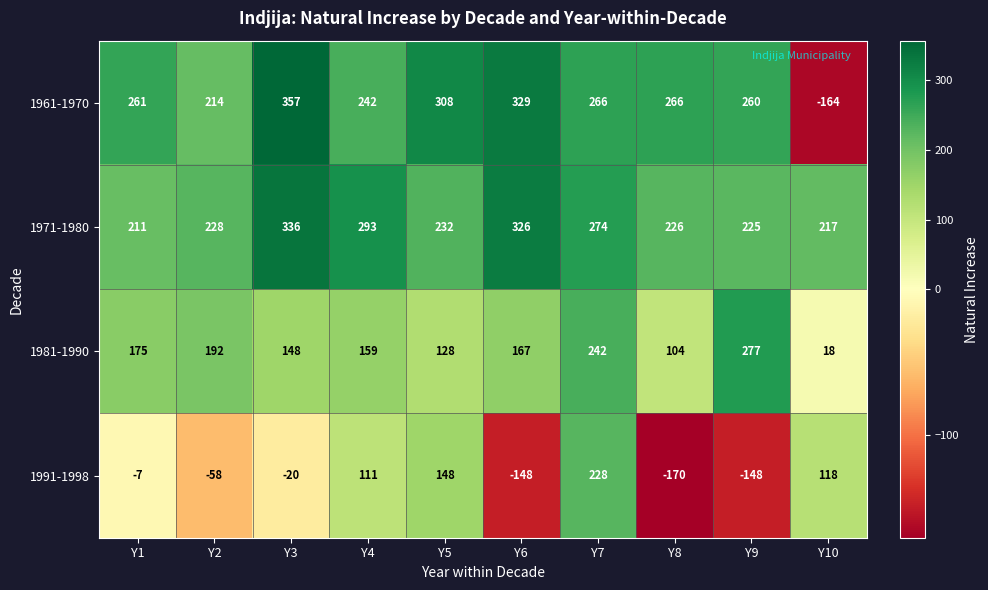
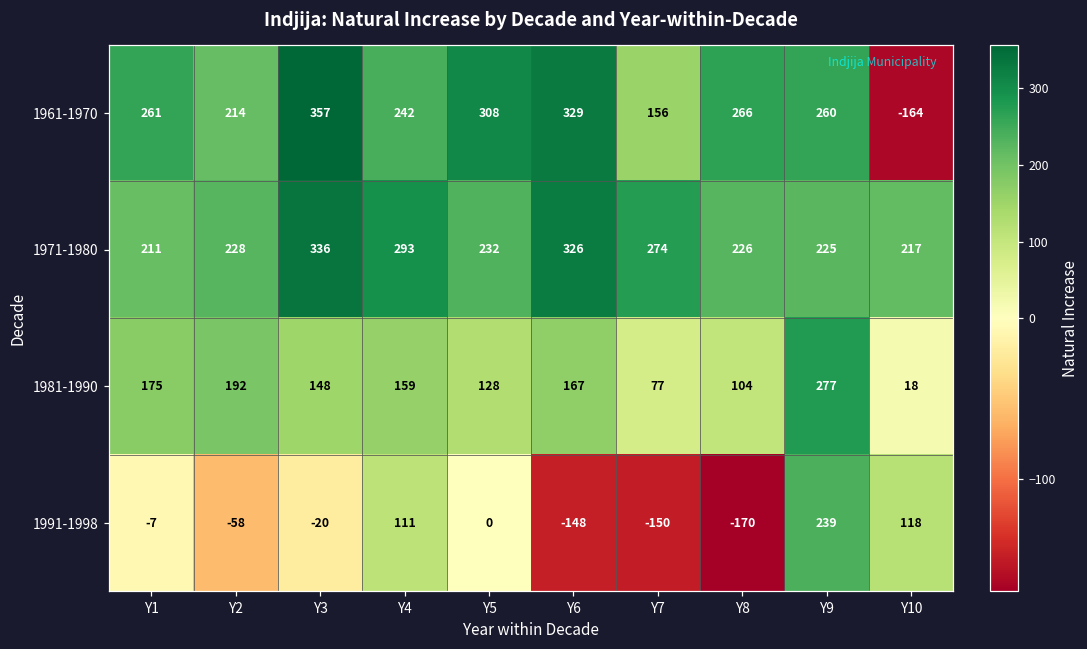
  {
    "1961-1970": {
      "Y1": 261,
      "Y2": 214,
      "Y3": 357,
      "Y4": 242,
      "Y5": 308,
      "Y6": 329,
-     "Y7": 266,
+     "Y7": 156,
      "Y8": 266,
      "Y9": 260
    },
    "1971-1980": {
      "Y1": 211,
      "Y2": 228,
      "Y3": 336,
      "Y4": 293,
      "Y5": 232,
      "Y6": 326,
      "Y7": 274,
      "Y8": 226,
      "Y9": 225,
      "Y10": 217
    },
    "1981-1990": {
      "Y1": 175,
      "Y2": 192,
      "Y3": 148,
      "Y4": 159,
      "Y5": 128,
      "Y6": 167,
-     "Y7": 242,
+     "Y7": 77,
      "Y8": 104,
      "Y9": 277,
      "Y10": 18
    },
    "1991-1998": {
      "Y1": -7,
      "Y2": -58,
      "Y3": -20,
      "Y4": 111,
-     "Y5": 148,
+     "Y5": 0,
      "Y6": -148,
-     "Y7": 228,
+     "Y7": -150,
      "Y8": -170,
-     "Y9": -148,
+     "Y9": 239,
      "Y10": 118
    }
  }
